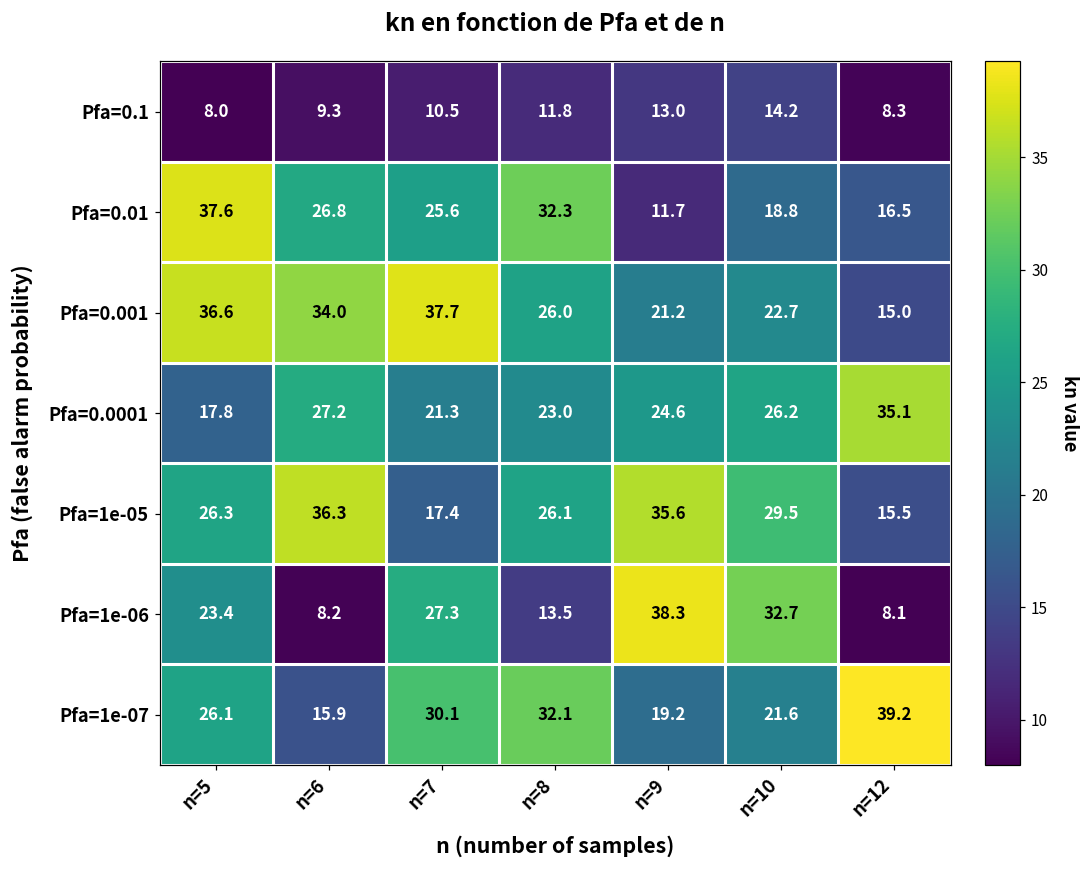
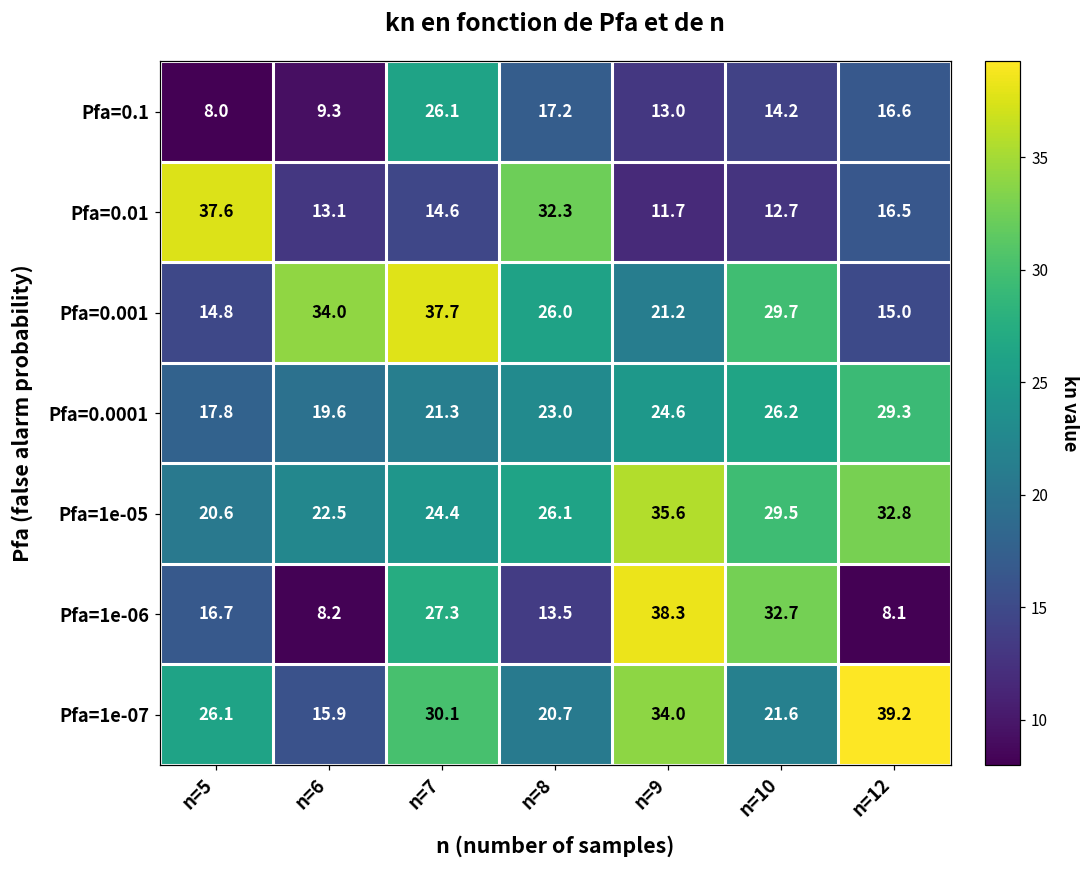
  {
    "Pfa=0.1": {
      "n=5": 8.0,
      "n=6": 9.3,
-     "n=7": 10.5,
-     "n=8": 11.8,
+     "n=7": 26.1,
+     "n=8": 17.2,
      "n=9": 13.0,
      "n=10": 14.2,
-     "n=12": 8.3
+     "n=12": 16.6
    },
    "Pfa=0.01": {
      "n=5": 37.6,
-     "n=6": 26.8,
-     "n=7": 25.6,
+     "n=6": 13.1,
+     "n=7": 14.6,
      "n=8": 32.3,
      "n=9": 11.7,
-     "n=10": 18.8,
+     "n=10": 12.7,
      "n=12": 16.5
    },
    "Pfa=0.001": {
-     "n=5": 36.6,
+     "n=5": 14.8,
      "n=6": 34.0,
      "n=7": 37.7,
      "n=8": 26.0,
      "n=9": 21.2,
-     "n=10": 22.7,
+     "n=10": 29.7,
      "n=12": 15.0
    },
    "Pfa=0.0001": {
      "n=5": 17.8,
-     "n=6": 27.2,
+     "n=6": 19.6,
      "n=7": 21.3,
      "n=8": 23.0,
      "n=9": 24.6,
      "n=10": 26.2,
-     "n=12": 35.1
+     "n=12": 29.3
    },
    "Pfa=1e-05": {
-     "n=5": 26.3,
-     "n=6": 36.3,
-     "n=7": 17.4,
+     "n=5": 20.6,
+     "n=6": 22.5,
+     "n=7": 24.4,
      "n=8": 26.1,
      "n=9": 35.6,
      "n=10": 29.5,
-     "n=12": 15.5
+     "n=12": 32.8
    },
    "Pfa=1e-06": {
-     "n=5": 23.4,
+     "n=5": 16.7,
      "n=6": 8.2,
      "n=7": 27.3,
      "n=8": 13.5,
      "n=9": 38.3,
      "n=10": 32.7,
      "n=12": 8.1
    },
    "Pfa=1e-07": {
      "n=5": 26.1,
      "n=6": 15.9,
      "n=7": 30.1,
-     "n=8": 32.1,
-     "n=9": 19.2,
+     "n=8": 20.7,
+     "n=9": 34.0,
      "n=10": 21.6,
      "n=12": 39.2
    }
  }
